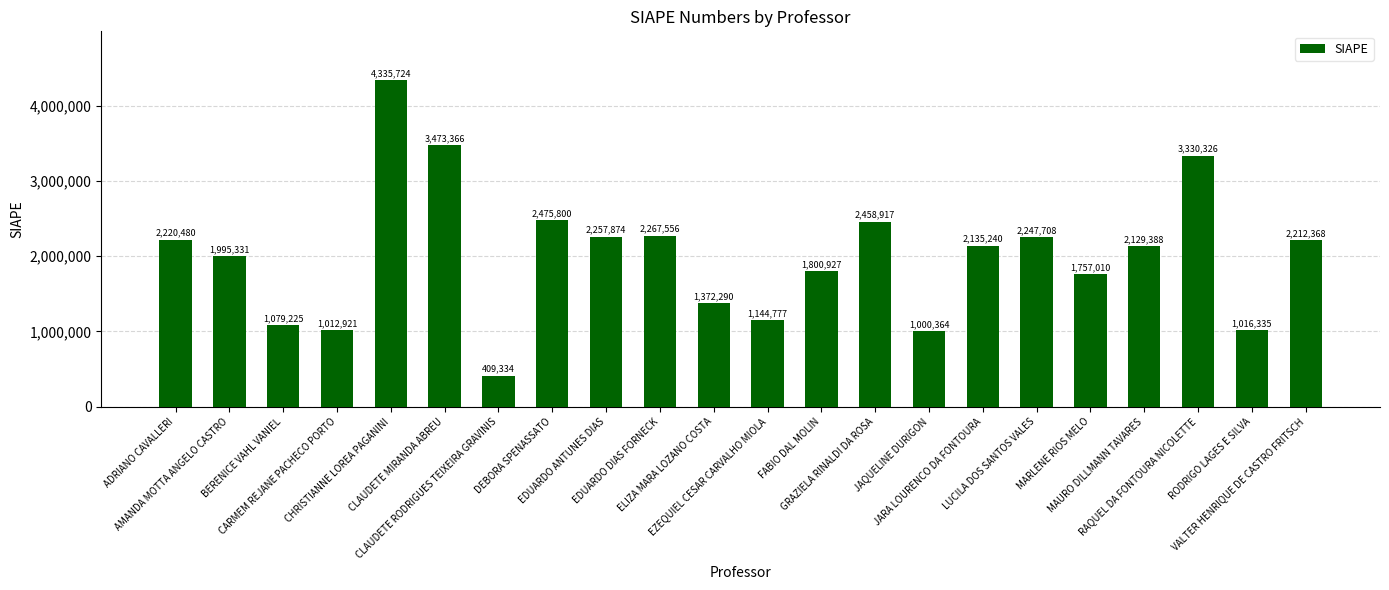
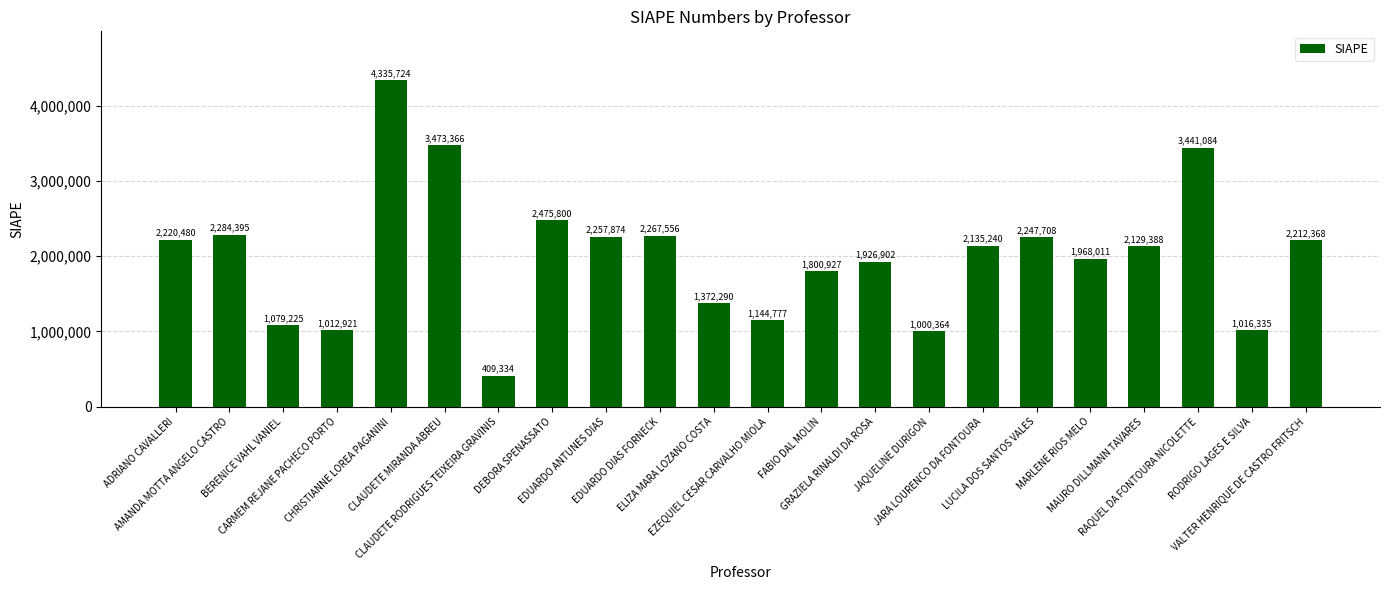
  {
    "ADRIANO CAVALLERI": "2,220,480",
-   "AMANDA MOTTA ANGELO CASTRO": "1,995,331",
+   "AMANDA MOTTA ANGELO CASTRO": "2,284,395",
    "BERENICE VAHL VANIEL": "1,079,225",
    "CARMEM REJANE PACHECO PORTO": "1,012,921",
    "CHRISTIANNE LOREA PAGANINI": "4,335,724",
    "CLAUDETE MIRANDA ABREU": "3,473,366",
    "CLAUDETE RODRIGUES TEIXEIRA GRAVINIS": "409,334",
    "DEBORA SPENASSATO": "2,475,800",
    "EDUARDO ANTUNES DIAS": "2,257,874",
    "EDUARDO DIAS FORNECK": "2,267,556",
    "ELIZA MARA LOZANO COSTA": "1,372,290",
    "EZEQUIEL CESAR CARVALHO MIOLA": "1,144,777",
    "FABIO DAL MOLIN": "1,800,927",
-   "GRAZIELA RINALDI DA ROSA": "2,458,917",
+   "GRAZIELA RINALDI DA ROSA": "1,926,902",
    "JAQUELINE DURIGON": "1,000,364",
    "JARA LOURENCO DA FONTOURA": "2,135,240",
    "LUCILA DOS SANTOS VALES": "2,247,708",
-   "MARLENE RIOS MELO": "1,757,010",
+   "MARLENE RIOS MELO": "1,968,011",
    "MAURO DILLMANN TAVARES": "2,129,388",
-   "RAQUEL DA FONTOURA NICOLETTE": "3,330,326",
+   "RAQUEL DA FONTOURA NICOLETTE": "3,441,084",
    "RODRIGO LAGES E SILVA": "1,016,335",
    "VALTER HENRIQUE DE CASTRO FRITSCH": "2,212,368"
  }
